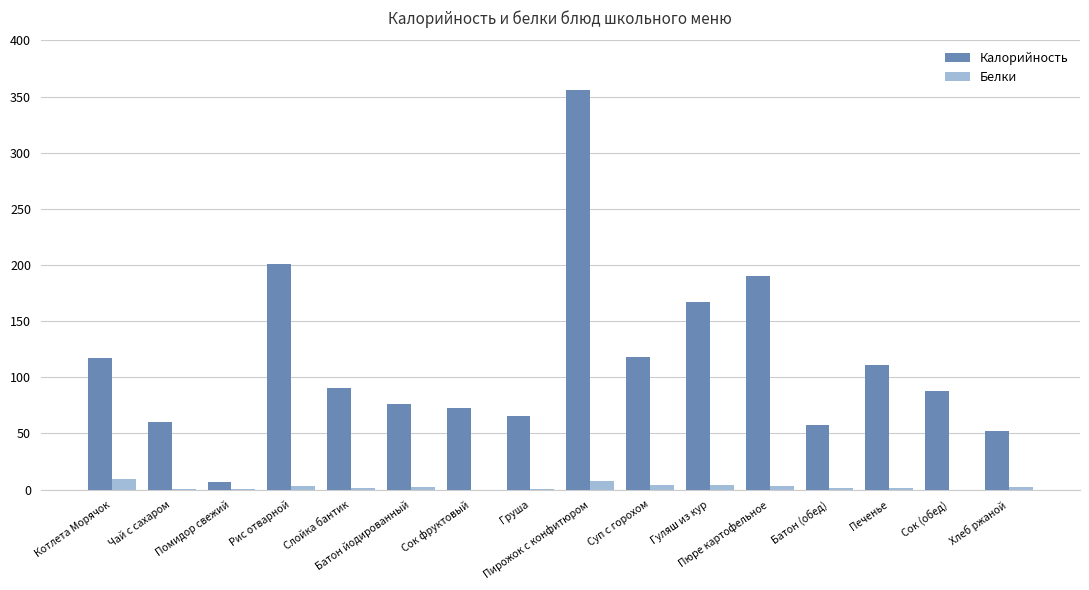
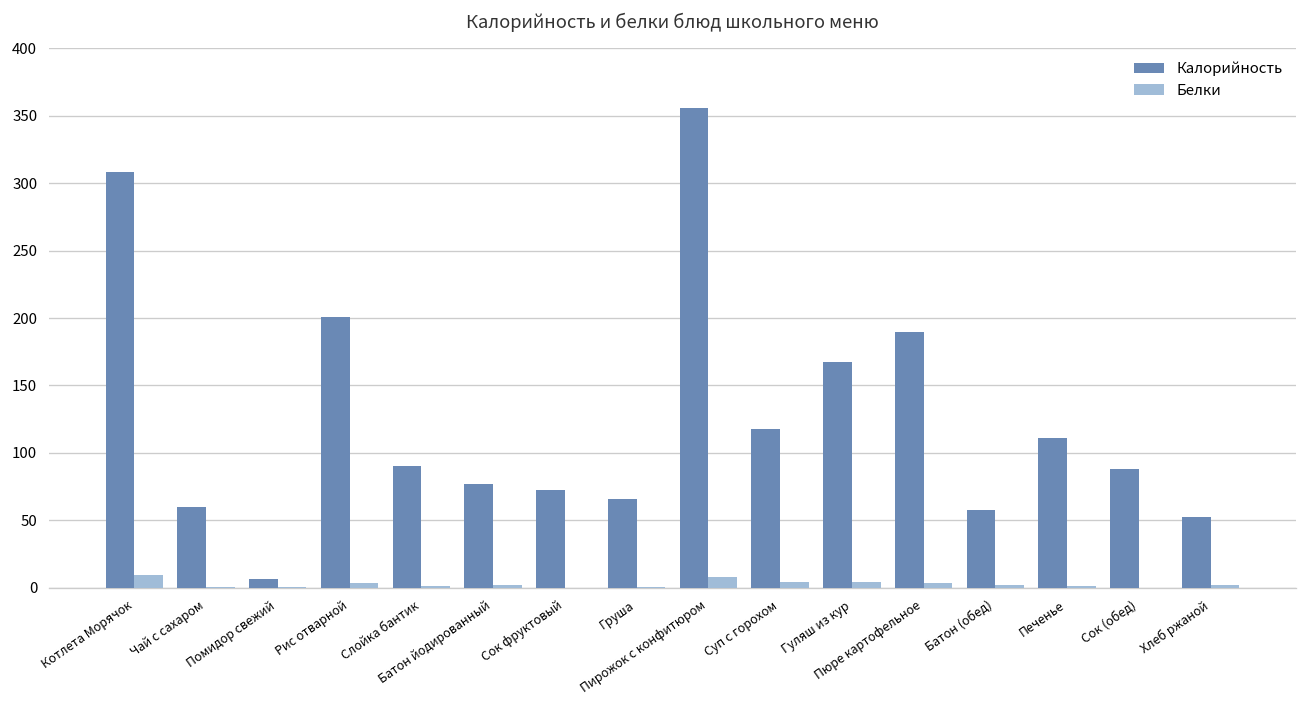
  {
    "Калорийность": {
-     "Котлета Морячок": 117,
+     "Котлета Морячок": 309,
      "Чай с сахаром": 60,
      "Помидор свежий": 7,
      "Рис отварной": 201,
      "Слойка бантик": 91,
      "Батон йодированный": 77,
      "Сок фруктовый": 73,
      "Груша": 66,
      "Пирожок с конфитюром": 356,
      "Суп с горохом": 118,
      "Гуляш из кур": 168,
      "Пюре картофельное": 190,
      "Батон (обед)": 58,
      "Печенье": 111,
      "Сок (обед)": 88,
      "Хлеб ржаной": 52
    },
    "Белки": {
      "Котлета Морячок": 9,
      "Рис отварной": 4,
      "Сок фруктовый": 0,
      "Пирожок с конфитюром": 8,
      "Суп с горохом": 4,
      "Гуляш из кур": 4,
      "Пюре картофельное": 3,
      "Сок (обед)": 0
    }
  }
